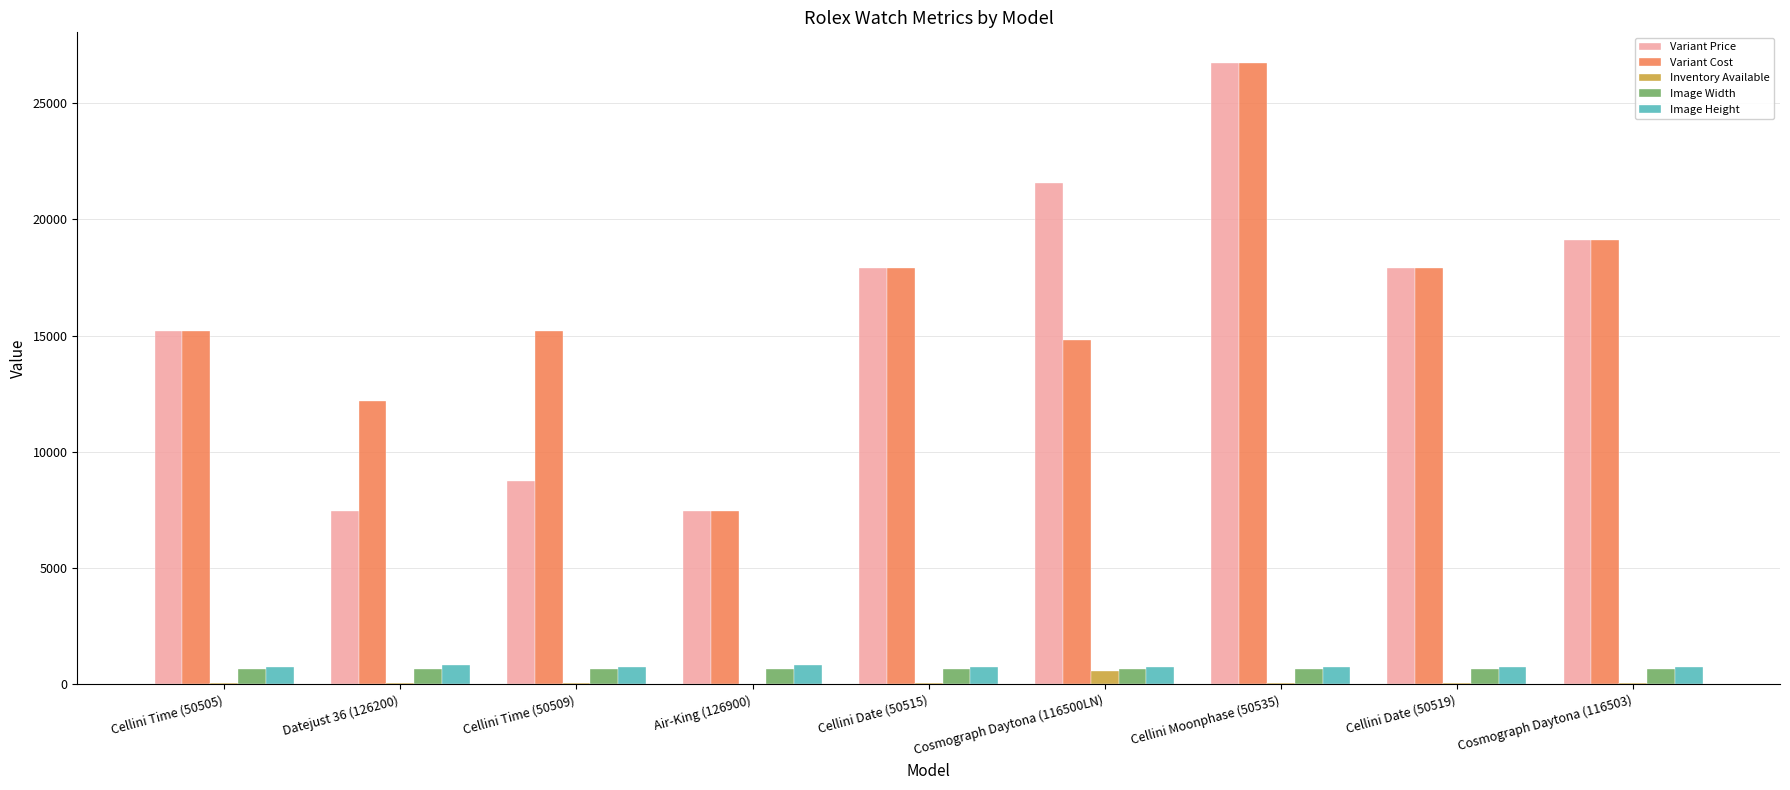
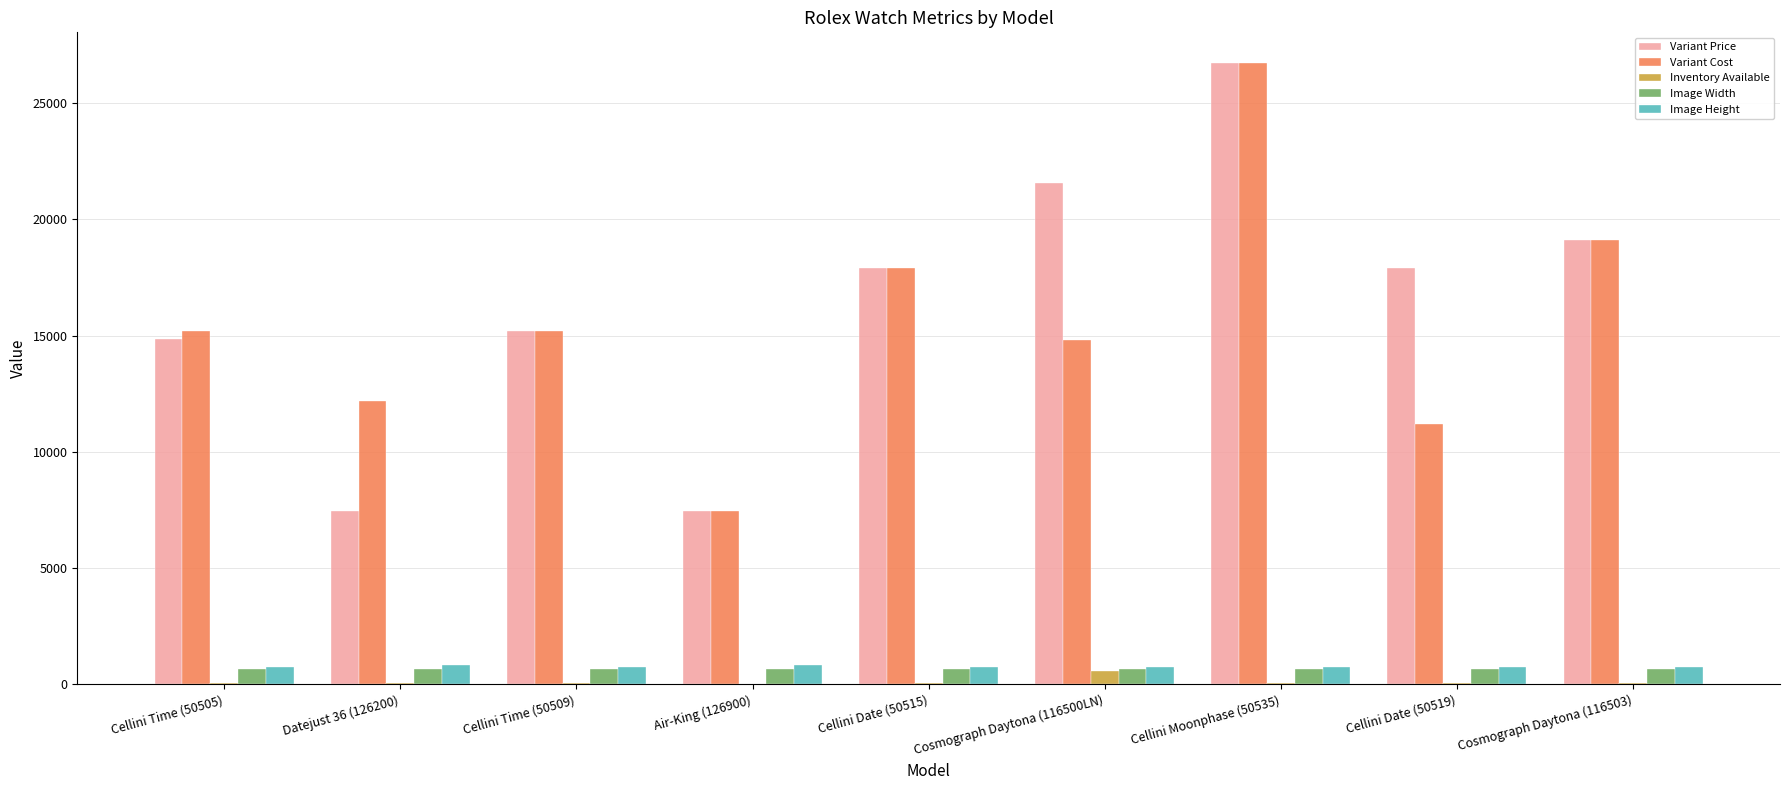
  {
    "Variant Price": {
-     "Cellini Time (50505)": 15200,
+     "Cellini Time (50505)": 14800,
      "Datejust 36 (126200)": 7500,
-     "Cellini Time (50509)": 8800,
+     "Cellini Time (50509)": 15200,
      "Air-King (126900)": 7500,
      "Cellini Date (50515)": 17900,
      "Cosmograph Daytona (116500LN)": 21600,
      "Cellini Moonphase (50535)": 26700,
      "Cellini Date (50519)": 17900,
      "Cosmograph Daytona (116503)": 19100
    },
    "Variant Cost": {
      "Cellini Time (50505)": 15200,
      "Datejust 36 (126200)": 12200,
      "Cellini Time (50509)": 15200,
      "Air-King (126900)": 7500,
      "Cellini Date (50515)": 17900,
      "Cosmograph Daytona (116500LN)": 14800,
      "Cellini Moonphase (50535)": 26700,
-     "Cellini Date (50519)": 17900,
+     "Cellini Date (50519)": 11200,
      "Cosmograph Daytona (116503)": 19100
    },
    "Inventory Available": {
      "Cosmograph Daytona (116500LN)": 600
    },
    "Image Width": {
      "Cellini Time (50505)": 700,
      "Datejust 36 (126200)": 600,
      "Cellini Time (50509)": 700,
      "Air-King (126900)": 600,
      "Cellini Date (50515)": 700,
      "Cosmograph Daytona (116500LN)": 700,
      "Cellini Moonphase (50535)": 700,
      "Cellini Date (50519)": 700,
      "Cosmograph Daytona (116503)": 700
    },
    "Image Height": {
      "Cellini Time (50505)": 800,
      "Datejust 36 (126200)": 800,
      "Cellini Time (50509)": 800,
      "Air-King (126900)": 800,
      "Cellini Date (50515)": 800,
      "Cosmograph Daytona (116500LN)": 800,
      "Cellini Moonphase (50535)": 800,
      "Cellini Date (50519)": 800,
      "Cosmograph Daytona (116503)": 800
    }
  }
